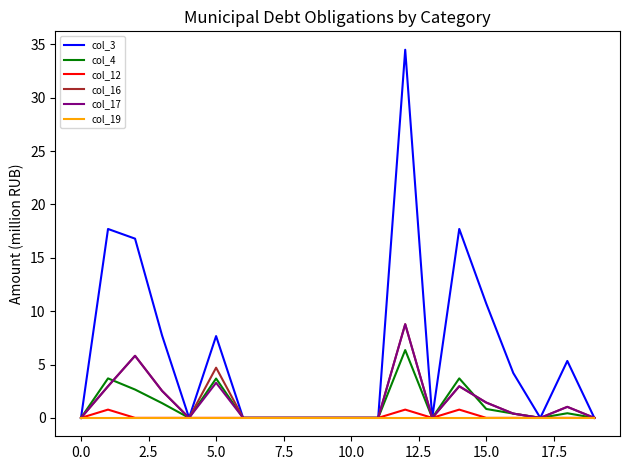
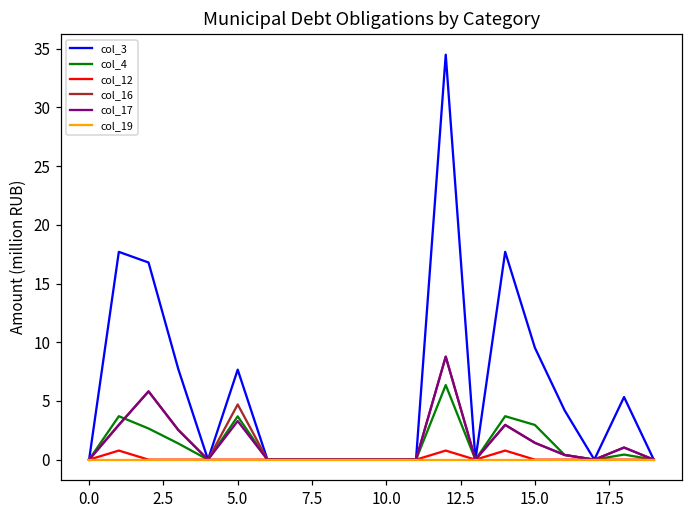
  {
    "col_3": {
      "5.0": 7.7,
-     "15.0": 10.7
+     "15.0": 9.5
    },
    "col_4": {
      "5.0": 3.7,
-     "15.0": 0.8
+     "15.0": 3.0
    },
    "col_16": {
      "5.0": 4.7
    },
    "col_17": {
      "5.0": 3.3
    }
  }
